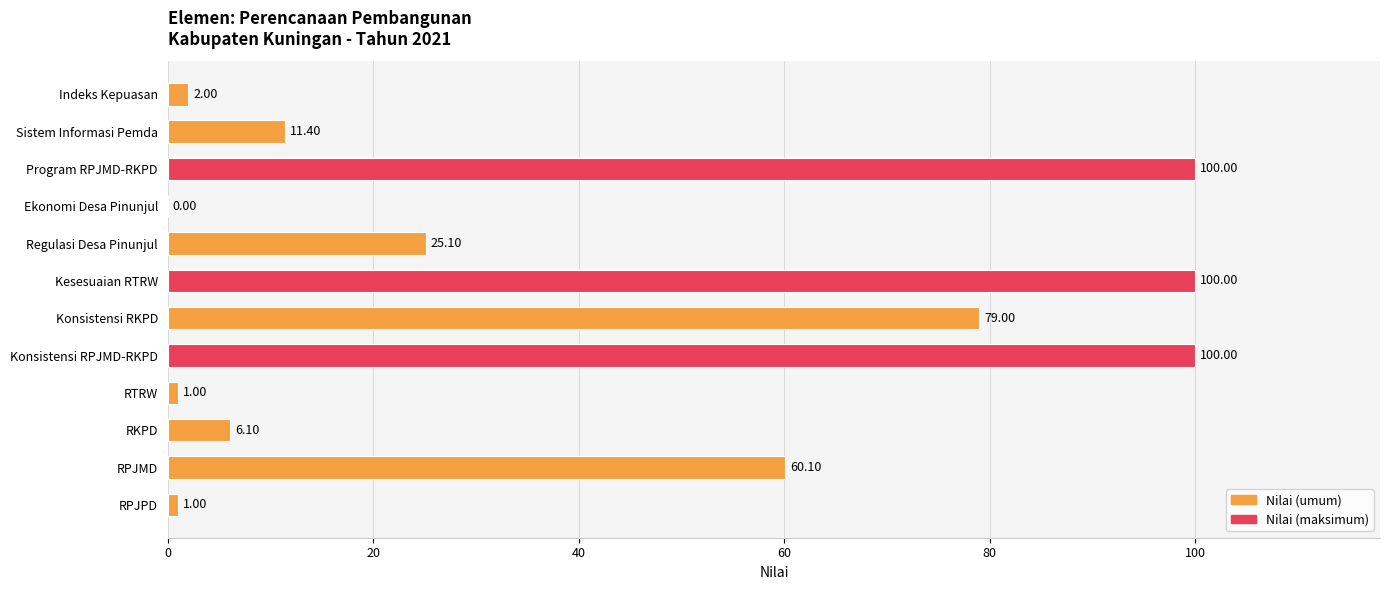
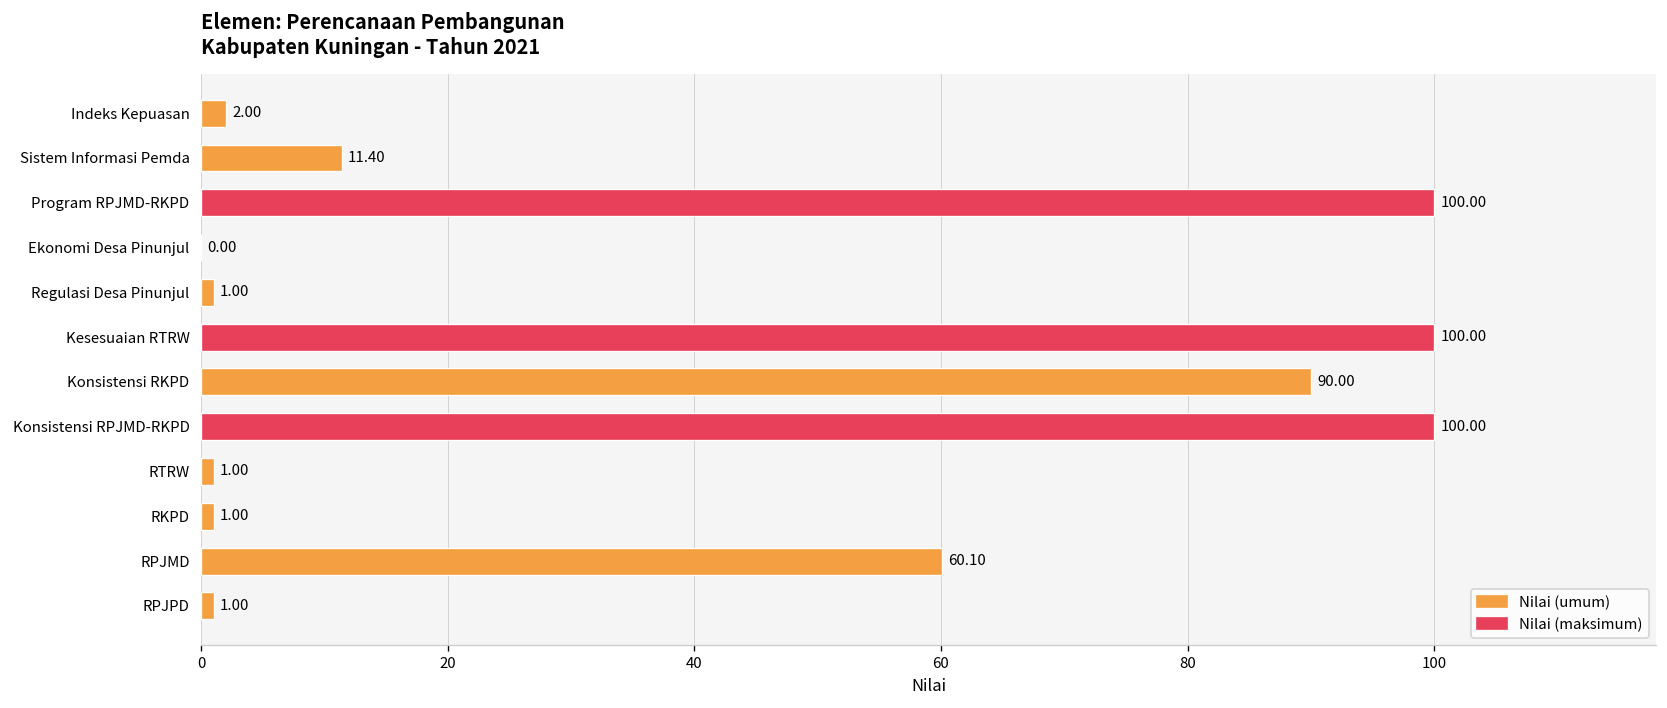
  {
    "Indeks Kepuasan": 2.00,
    "Sistem Informasi Pemda": 11.40,
    "Program RPJMD-RKPD": 100.00,
    "Ekonomi Desa Pinunjul": 0.00,
-   "Regulasi Desa Pinunjul": 25.10,
+   "Regulasi Desa Pinunjul": 1.00,
    "Kesesuaian RTRW": 100.00,
-   "Konsistensi RKPD": 79.00,
+   "Konsistensi RKPD": 90.00,
    "Konsistensi RPJMD-RKPD": 100.00,
    "RTRW": 1.00,
-   "RKPD": 6.10,
+   "RKPD": 1.00,
    "RPJMD": 60.10,
    "RPJPD": 1.00
  }
